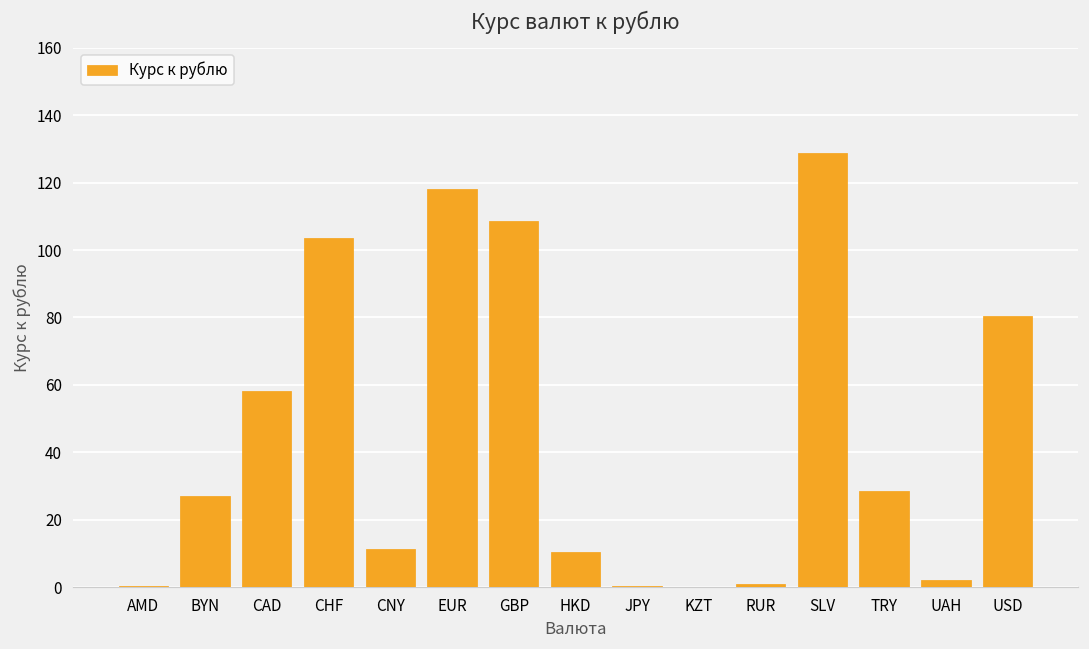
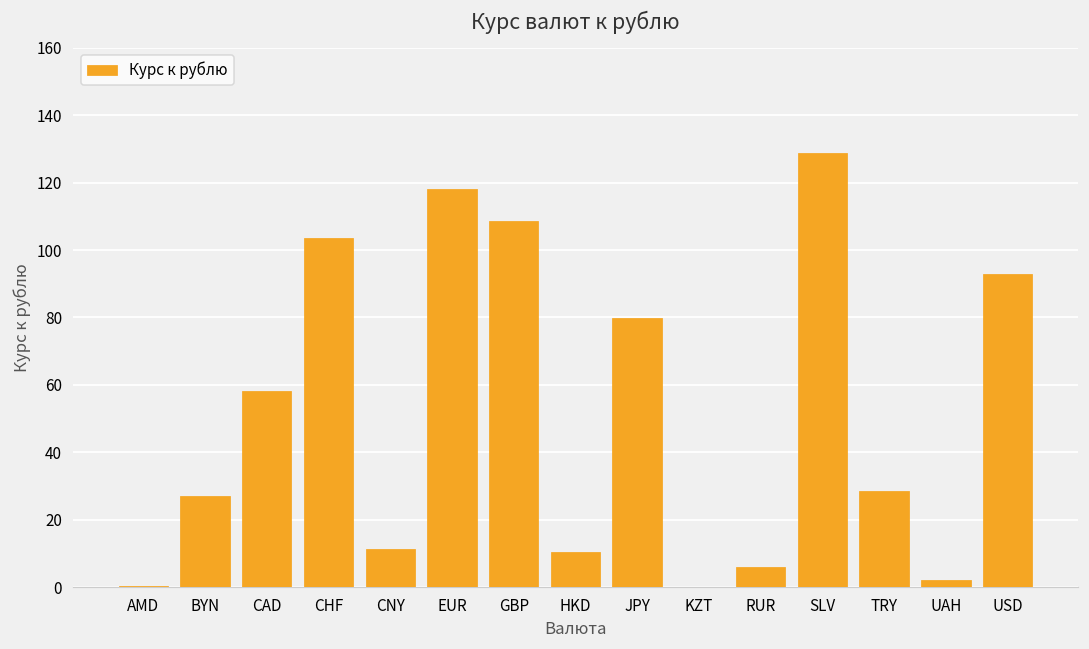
  {
    "BYN": 27,
    "CAD": 58,
    "CHF": 103,
    "CNY": 11,
    "EUR": 118,
    "GBP": 109,
    "HKD": 10,
-   "JPY": 0,
-   "RUR": 1,
+   "JPY": 80,
+   "RUR": 6,
    "SLV": 129,
    "TRY": 28,
    "UAH": 2,
-   "USD": 80
+   "USD": 93
  }
